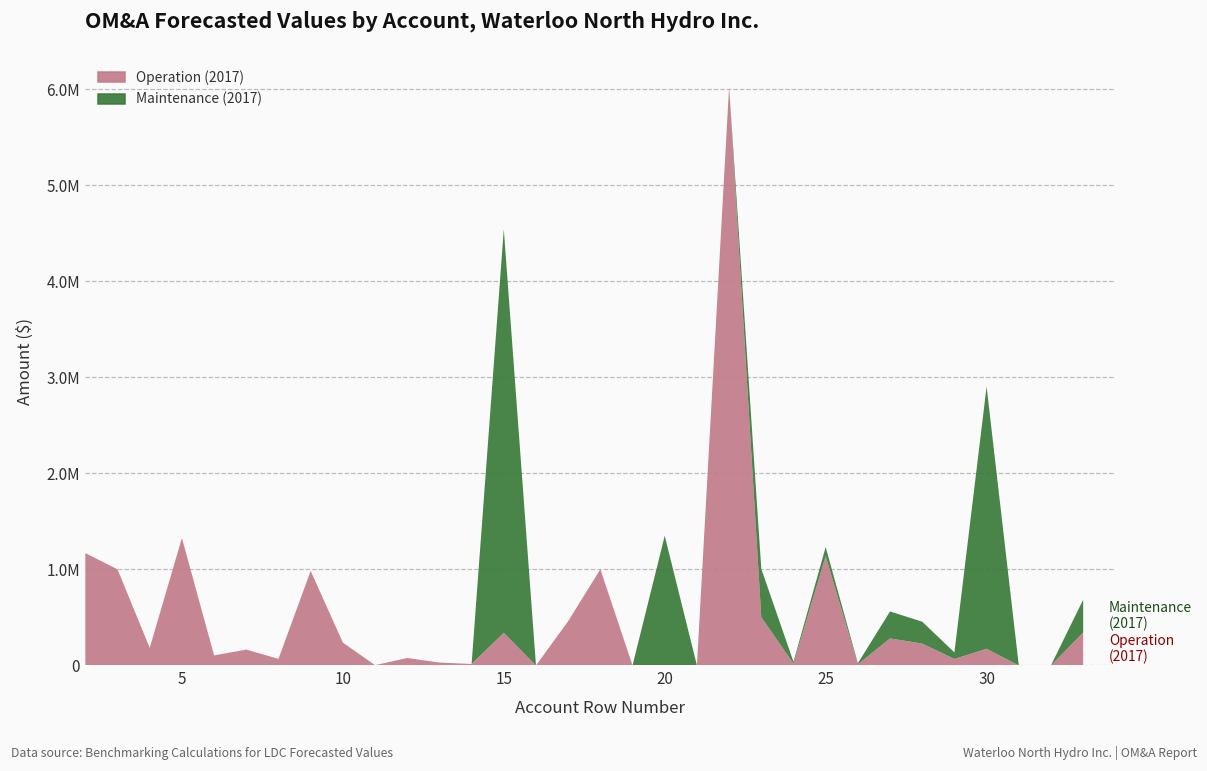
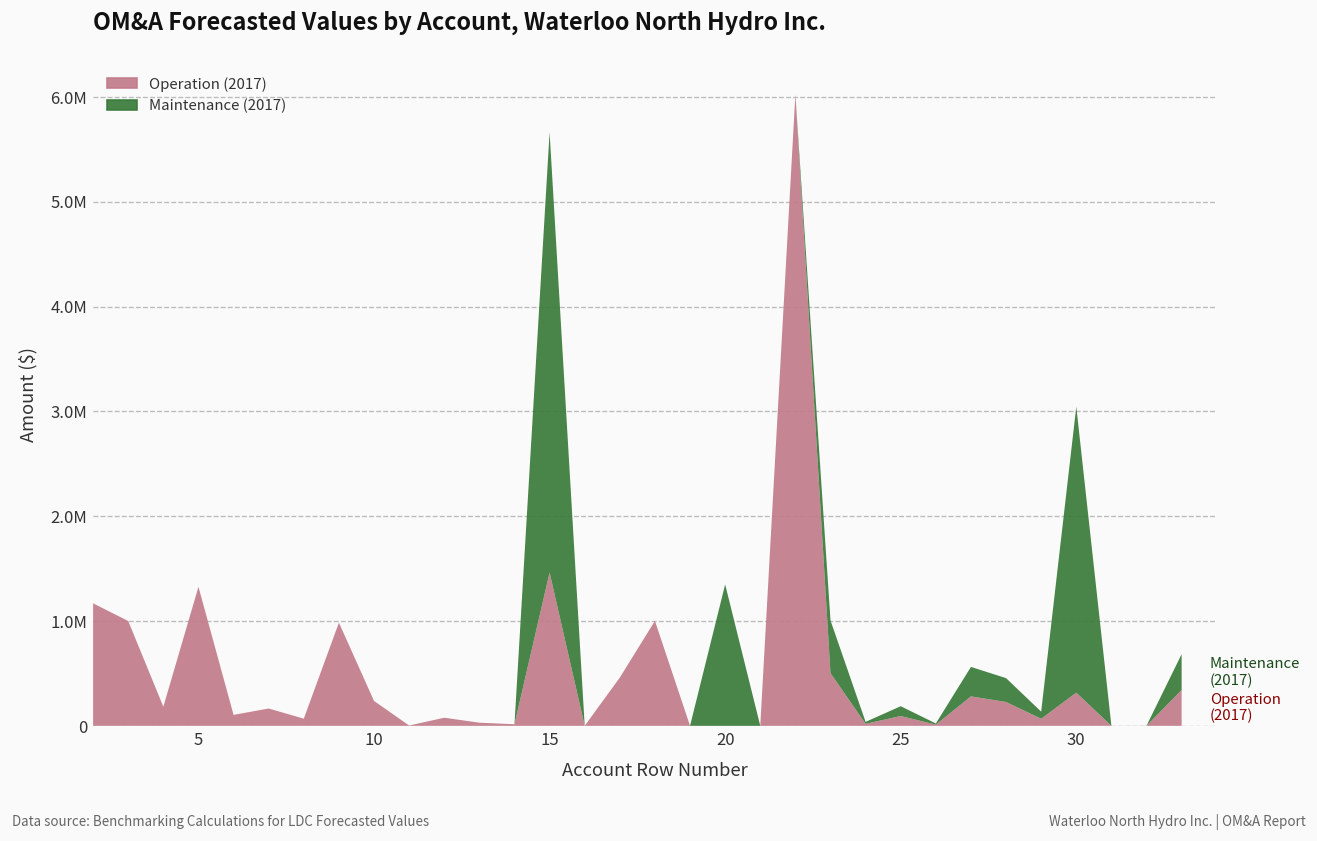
  {
    "Operation (2017)": {
-     "15": 300000,
+     "15": 1500000,
      "20": 0,
-     "25": 1100000,
-     "30": 200000
+     "25": 100000,
+     "30": 300000
    },
    "Maintenance (2017)": {
      "15": 4200000,
      "20": 1300000,
      "25": 100000,
      "30": 2700000
    }
  }
